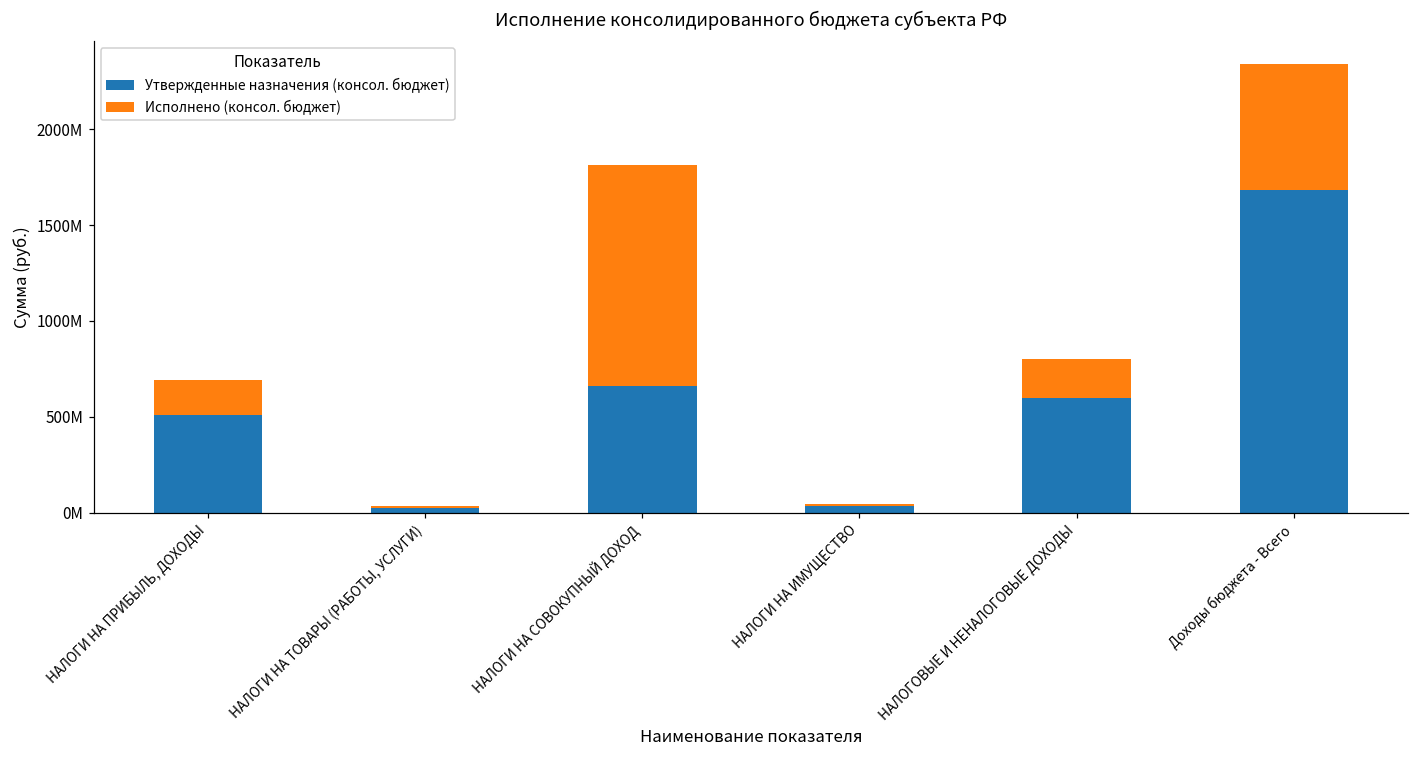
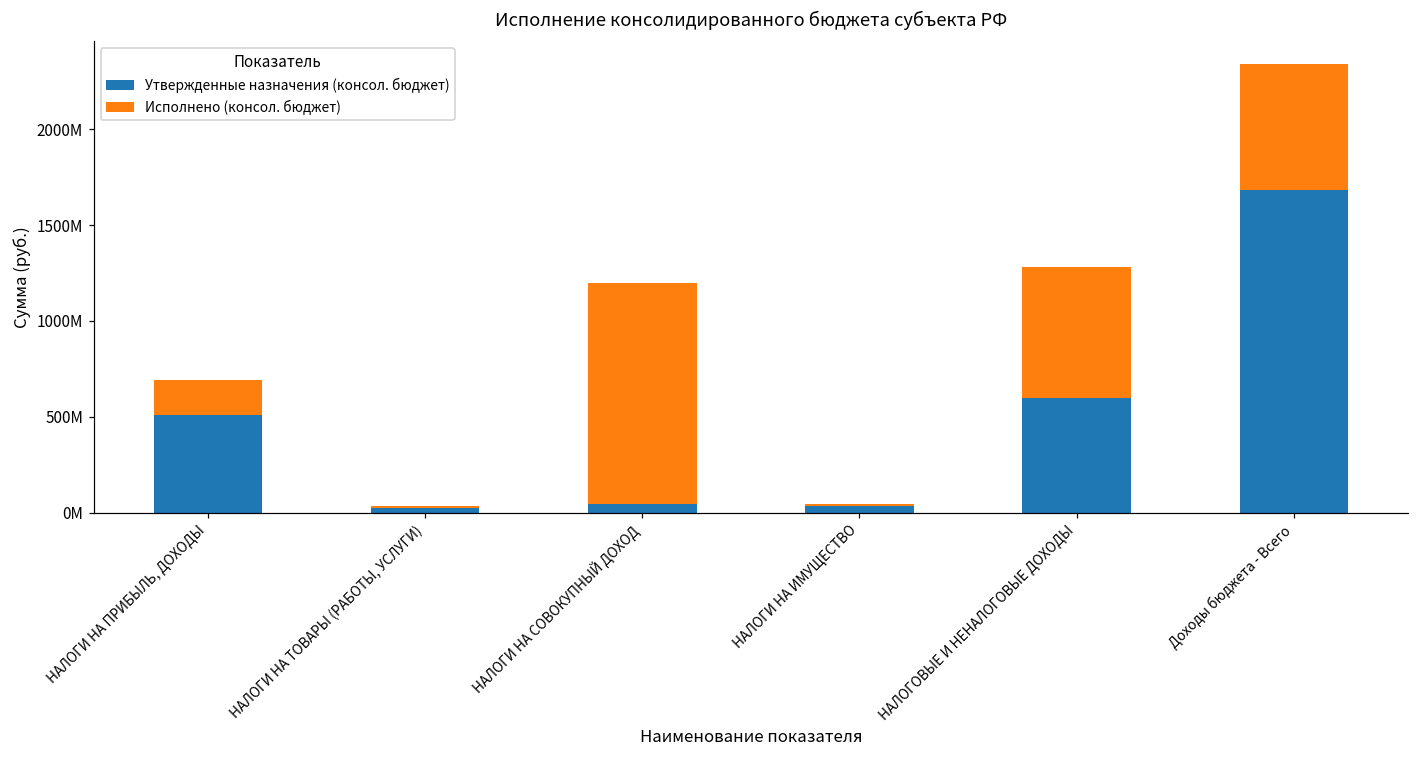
  {
    "Утвержденные назначения (консол. бюджет)": {
      "НАЛОГИ НА ПРИБЫЛЬ, ДОХОДЫ": 510000000,
      "НАЛОГИ НА ТОВАРЫ (РАБОТЫ, УСЛУГИ)": 30000000,
-     "НАЛОГИ НА СОВОКУПНЫЙ ДОХОД": 660000000,
+     "НАЛОГИ НА СОВОКУПНЫЙ ДОХОД": 40000000,
      "НАЛОГИ НА ИМУЩЕСТВО": 30000000,
      "НАЛОГОВЫЕ И НЕНАЛОГОВЫЕ ДОХОДЫ": 600000000,
      "Доходы бюджета - Всего": 1680000000
    },
    "Исполнено (консол. бюджет)": {
      "НАЛОГИ НА ПРИБЫЛЬ, ДОХОДЫ": 180000000,
      "НАЛОГИ НА СОВОКУПНЫЙ ДОХОД": 1150000000,
-     "НАЛОГОВЫЕ И НЕНАЛОГОВЫЕ ДОХОДЫ": 200000000,
+     "НАЛОГОВЫЕ И НЕНАЛОГОВЫЕ ДОХОДЫ": 690000000,
      "Доходы бюджета - Всего": 660000000
    }
  }
